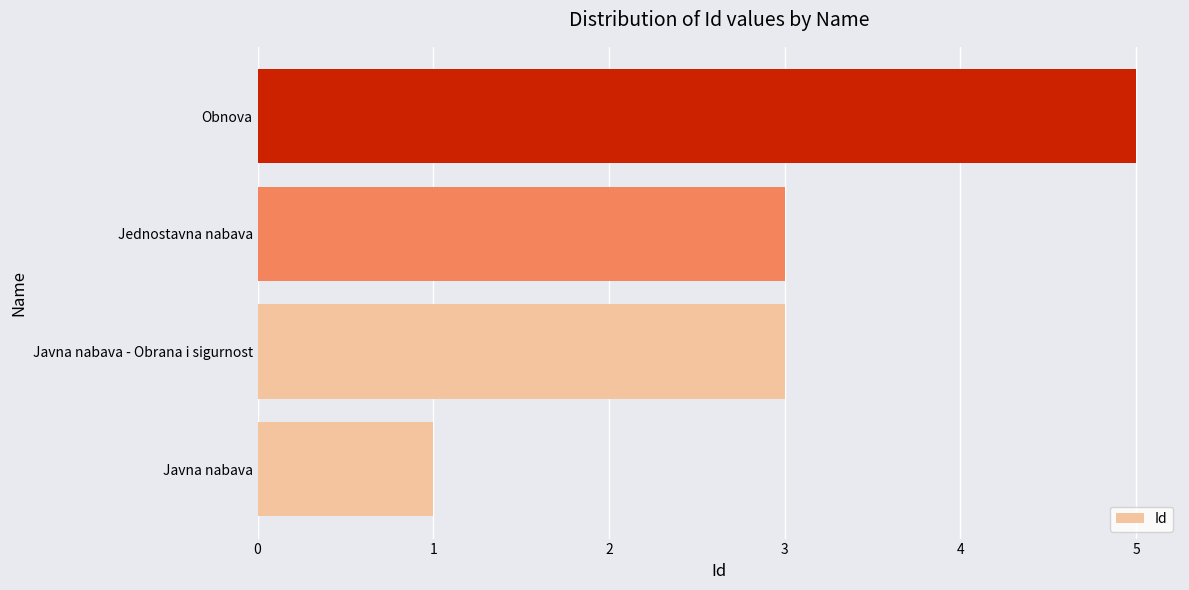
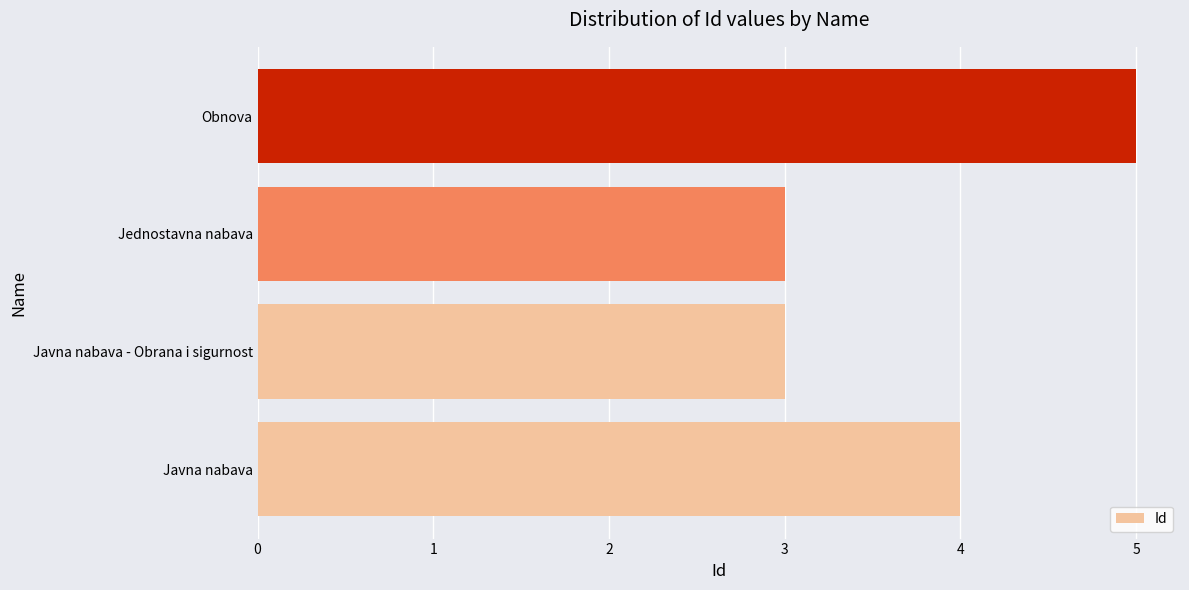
  {
    "Obnova": 5,
    "Jednostavna nabava": 3,
    "Javna nabava - Obrana i sigurnost": 3,
-   "Javna nabava": 1
+   "Javna nabava": 4
  }
